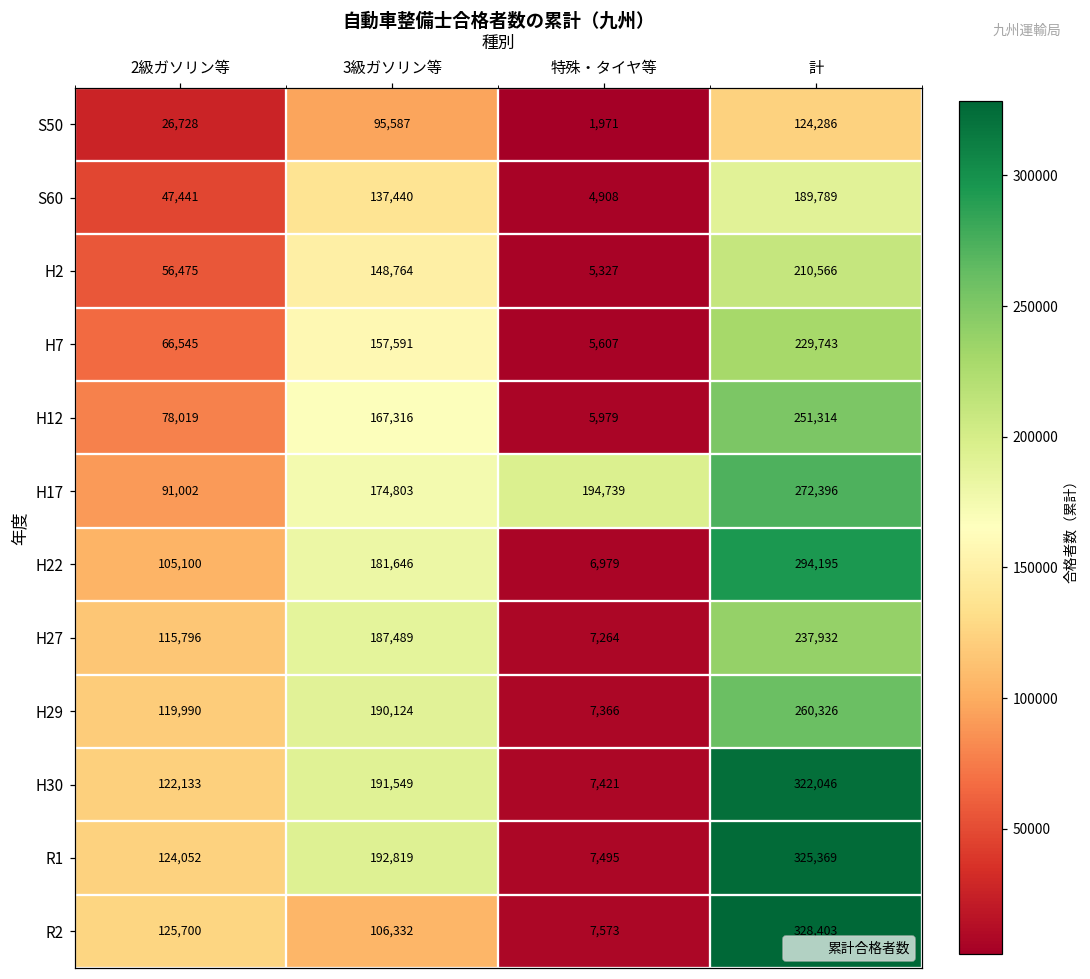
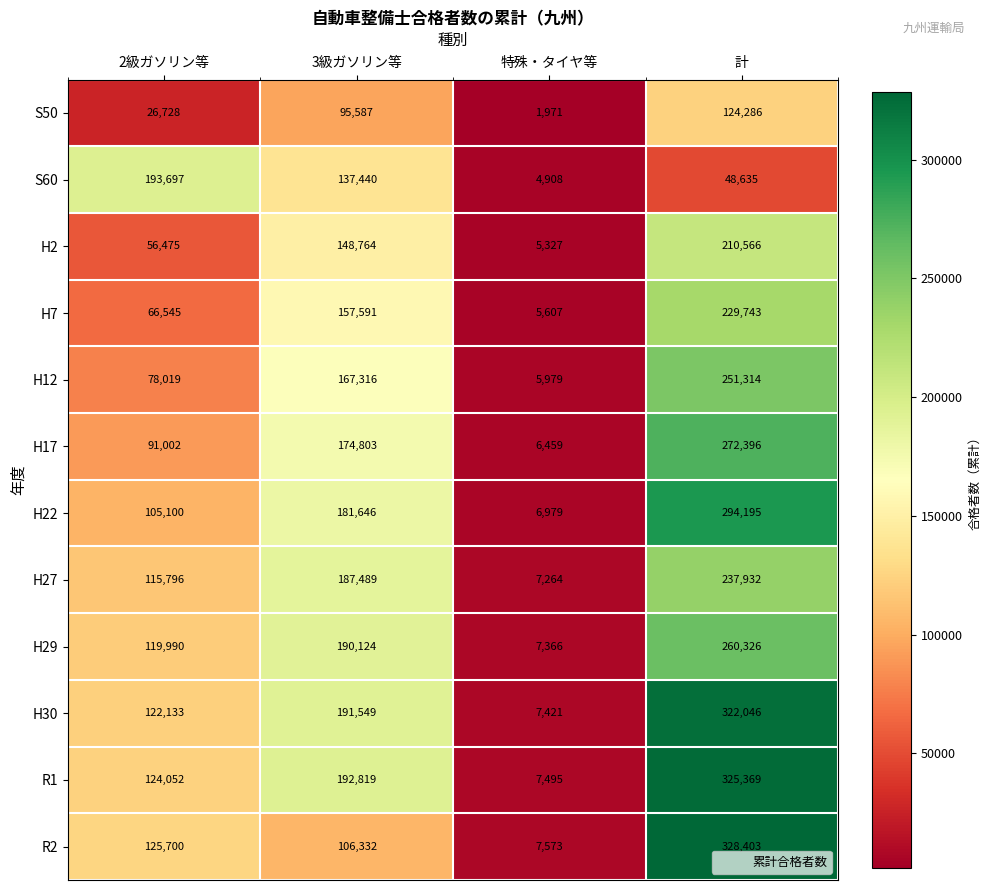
  {
    "S50": {
      "2級ガソリン等": "26,728",
      "3級ガソリン等": "95,587",
      "特殊・タイヤ等": "1,971",
      "計": "124,286"
    },
    "S60": {
-     "2級ガソリン等": "47,441",
+     "2級ガソリン等": "193,697",
      "3級ガソリン等": "137,440",
      "特殊・タイヤ等": "4,908",
-     "計": "189,789"
+     "計": "48,635"
    },
    "H2": {
      "2級ガソリン等": "56,475",
      "3級ガソリン等": "148,764",
      "特殊・タイヤ等": "5,327",
      "計": "210,566"
    },
    "H7": {
      "2級ガソリン等": "66,545",
      "3級ガソリン等": "157,591",
      "特殊・タイヤ等": "5,607",
      "計": "229,743"
    },
    "H12": {
      "2級ガソリン等": "78,019",
      "3級ガソリン等": "167,316",
      "特殊・タイヤ等": "5,979",
      "計": "251,314"
    },
    "H17": {
      "2級ガソリン等": "91,002",
      "3級ガソリン等": "174,803",
-     "特殊・タイヤ等": "194,739",
+     "特殊・タイヤ等": "6,459",
      "計": "272,396"
    },
    "H22": {
      "2級ガソリン等": "105,100",
      "3級ガソリン等": "181,646",
      "特殊・タイヤ等": "6,979",
      "計": "294,195"
    },
    "H27": {
      "2級ガソリン等": "115,796",
      "3級ガソリン等": "187,489",
      "特殊・タイヤ等": "7,264",
      "計": "237,932"
    },
    "H29": {
      "2級ガソリン等": "119,990",
      "3級ガソリン等": "190,124",
      "特殊・タイヤ等": "7,366",
      "計": "260,326"
    },
    "H30": {
      "2級ガソリン等": "122,133",
      "3級ガソリン等": "191,549",
      "特殊・タイヤ等": "7,421",
      "計": "322,046"
    },
    "R1": {
      "2級ガソリン等": "124,052",
      "3級ガソリン等": "192,819",
      "特殊・タイヤ等": "7,495",
      "計": "325,369"
    },
    "R2": {
      "2級ガソリン等": "125,700",
      "3級ガソリン等": "106,332",
      "特殊・タイヤ等": "7,573"
    }
  }
